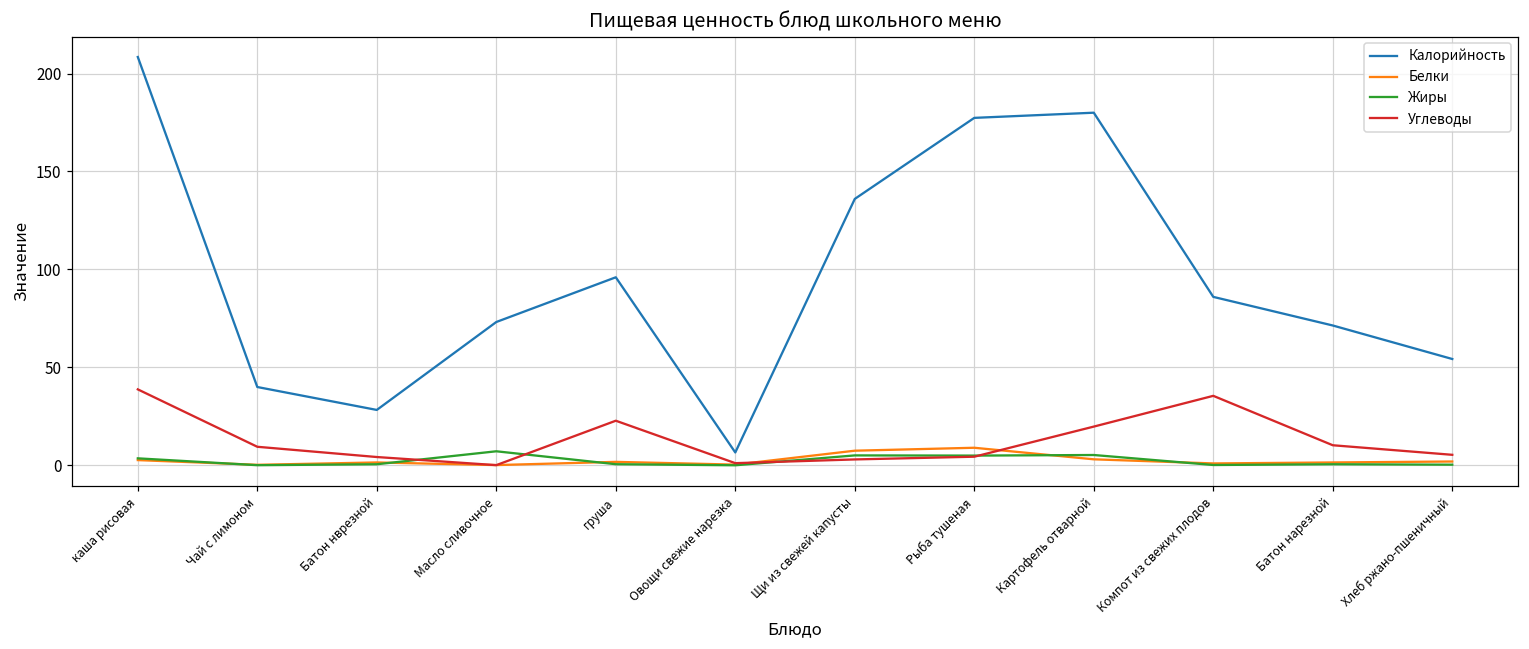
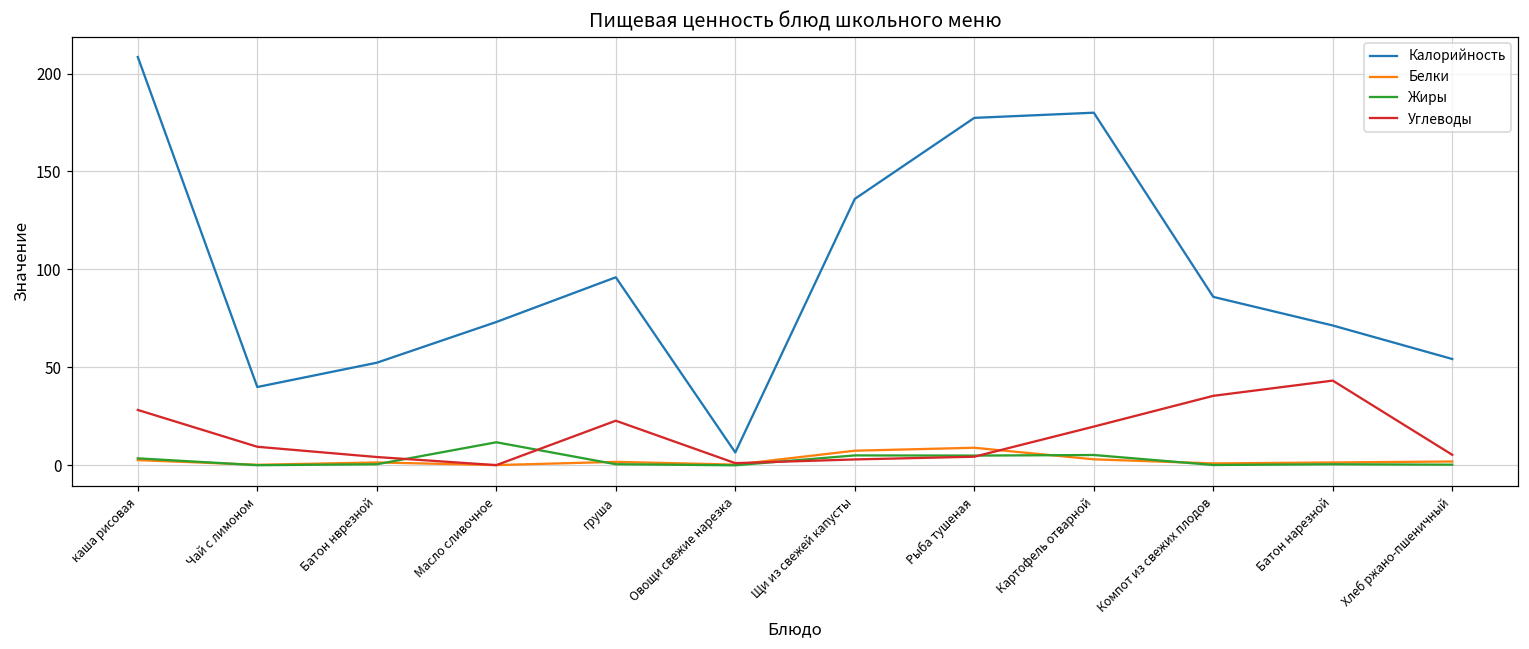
  {
    "Калорийность": {
      "каша рисовая": 208,
      "Чай с лимоном": 40,
-     "Батон нврезной": 28,
+     "Батон нврезной": 52,
      "Масло сливочное": 73,
      "груша": 96,
      "Овощи свежие нарезка": 7,
      "Щи из свежей капусты": 136,
      "Рыба тушеная": 177,
      "Картофель отварной": 180,
      "Компот из свежих плодов": 86,
      "Батон нарезной": 71,
      "Хлеб ржано-пшеничный": 54
    },
    "Белки": {
      "Щи из свежей капусты": 8,
      "Рыба тушеная": 9,
      "Картофель отварной": 3,
      "Хлеб ржано-пшеничный": 2
    },
    "Жиры": {
-     "Масло сливочное": 7,
+     "Масло сливочное": 12,
      "Щи из свежей капусты": 5,
      "Картофель отварной": 5,
      "Хлеб ржано-пшеничный": 0
    },
    "Углеводы": {
-     "каша рисовая": 39,
+     "каша рисовая": 28,
      "Чай с лимоном": 10,
      "Батон нврезной": 4,
      "груша": 23,
      "Щи из свежей капусты": 3,
      "Картофель отварной": 20,
      "Компот из свежих плодов": 36,
-     "Батон нарезной": 10,
+     "Батон нарезной": 43,
      "Хлеб ржано-пшеничный": 5
    }
  }
